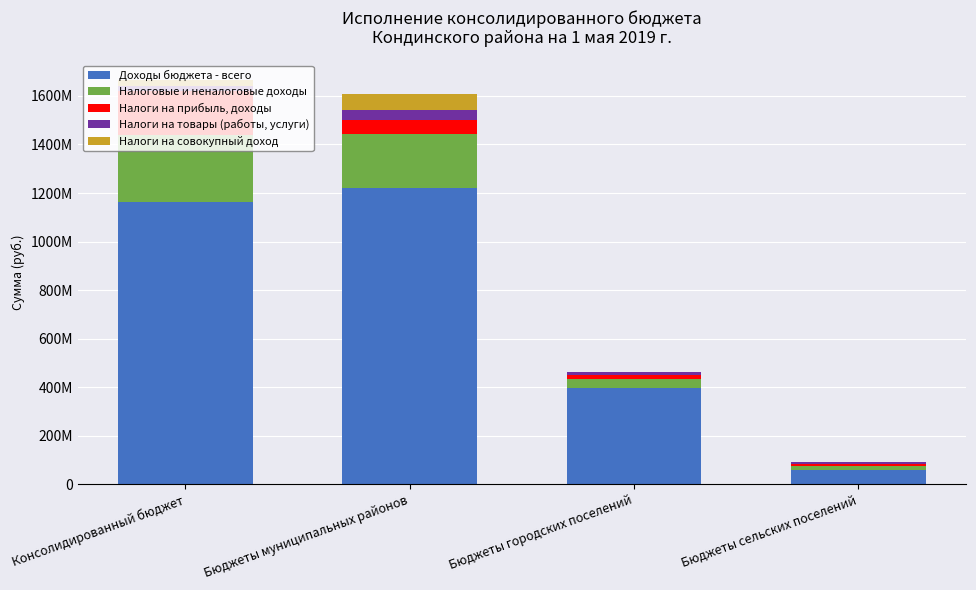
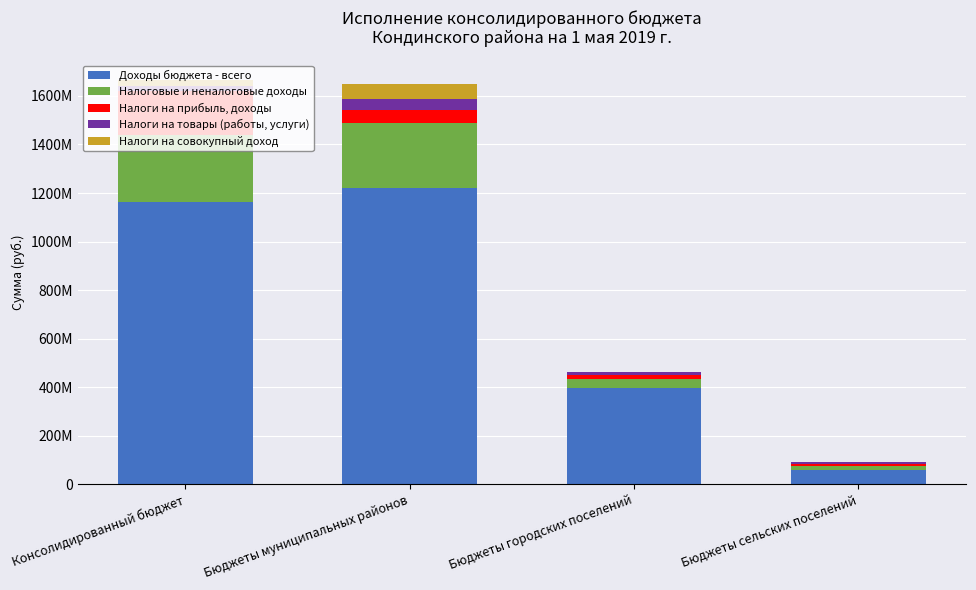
  {
    "Доходы бюджета - всего": {
      "Консолидированный бюджет": 1160000000,
      "Бюджеты муниципальных районов": 1220000000,
      "Бюджеты городских поселений": 400000000,
      "Бюджеты сельских поселений": 60000000
    },
    "Налоговые и неналоговые доходы": {
-     "Бюджеты муниципальных районов": 220000000,
+     "Бюджеты муниципальных районов": 270000000,
      "Бюджеты городских поселений": 40000000,
      "Бюджеты сельских поселений": 20000000
    },
    "Налоги на прибыль, доходы": {
      "Бюджеты муниципальных районов": 50000000,
      "Бюджеты городских поселений": 20000000
    },
    "Налоги на товары (работы, услуги)": {
      "Бюджеты муниципальных районов": 40000000,
      "Бюджеты городских поселений": 10000000
    },
    "Налоги на совокупный доход": {
      "Бюджеты муниципальных районов": 70000000
    }
  }
